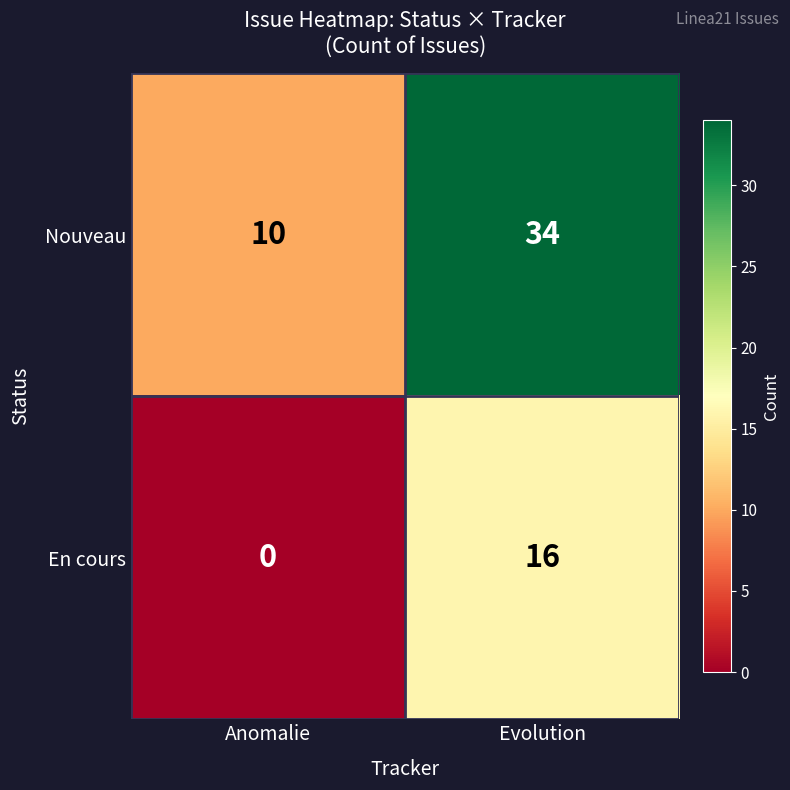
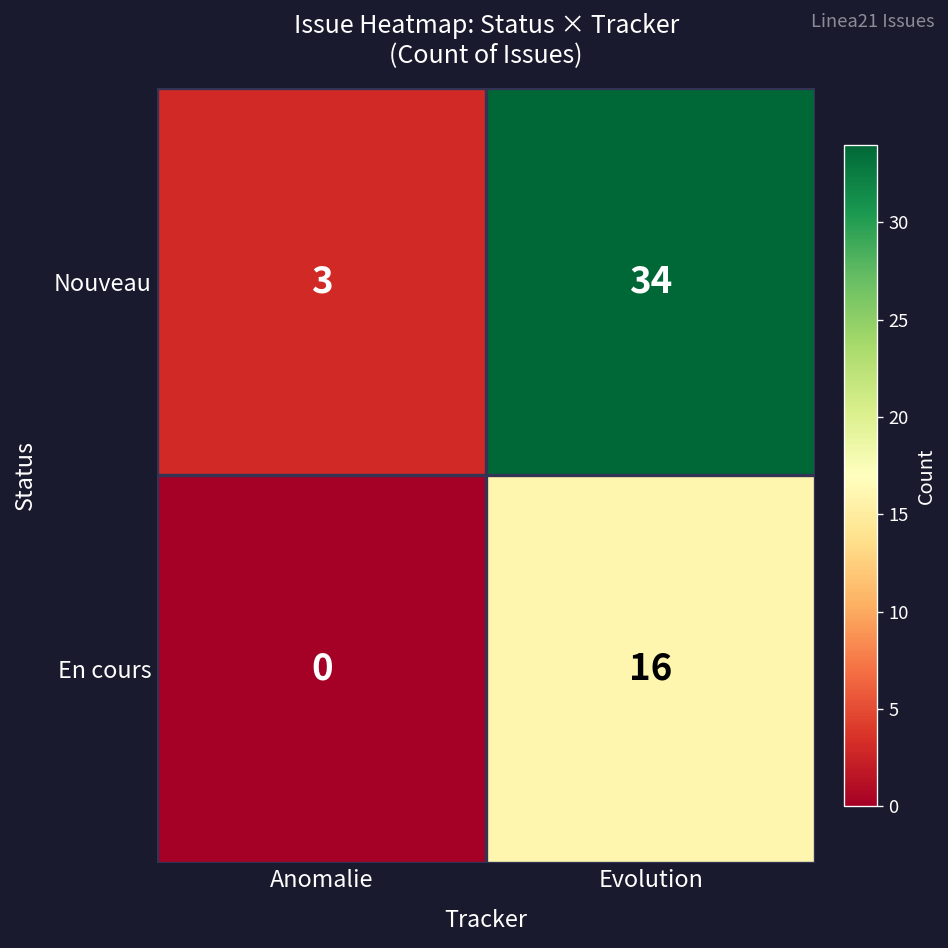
  {
    "Nouveau": {
-     "Anomalie": 10,
+     "Anomalie": 3,
      "Evolution": 34
    },
    "En cours": {
      "Anomalie": 0,
      "Evolution": 16
    }
  }
